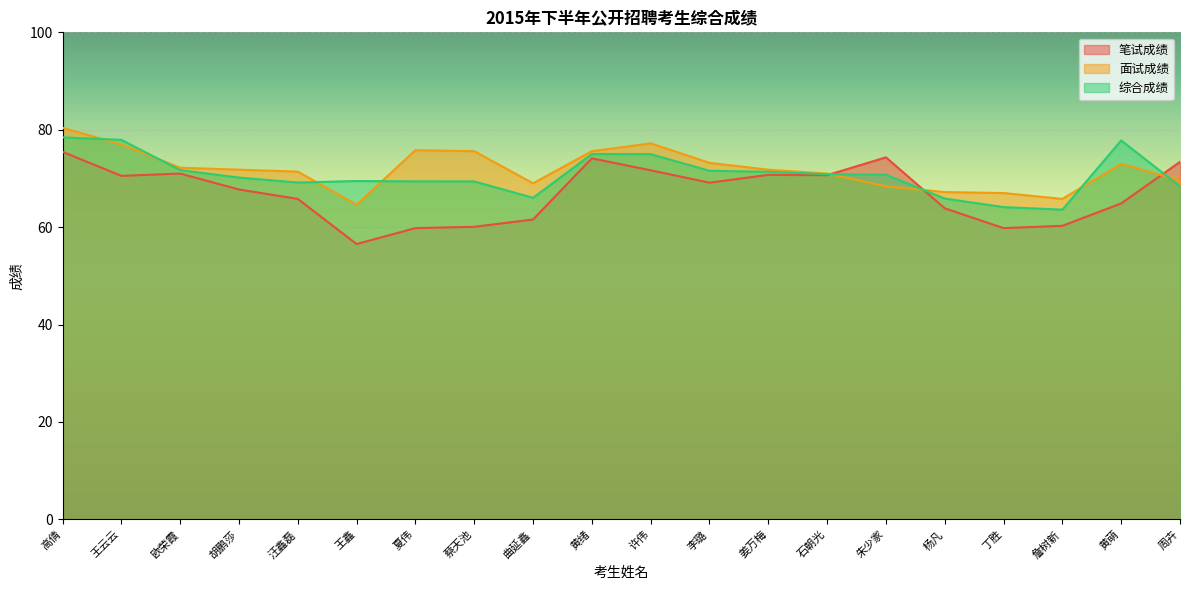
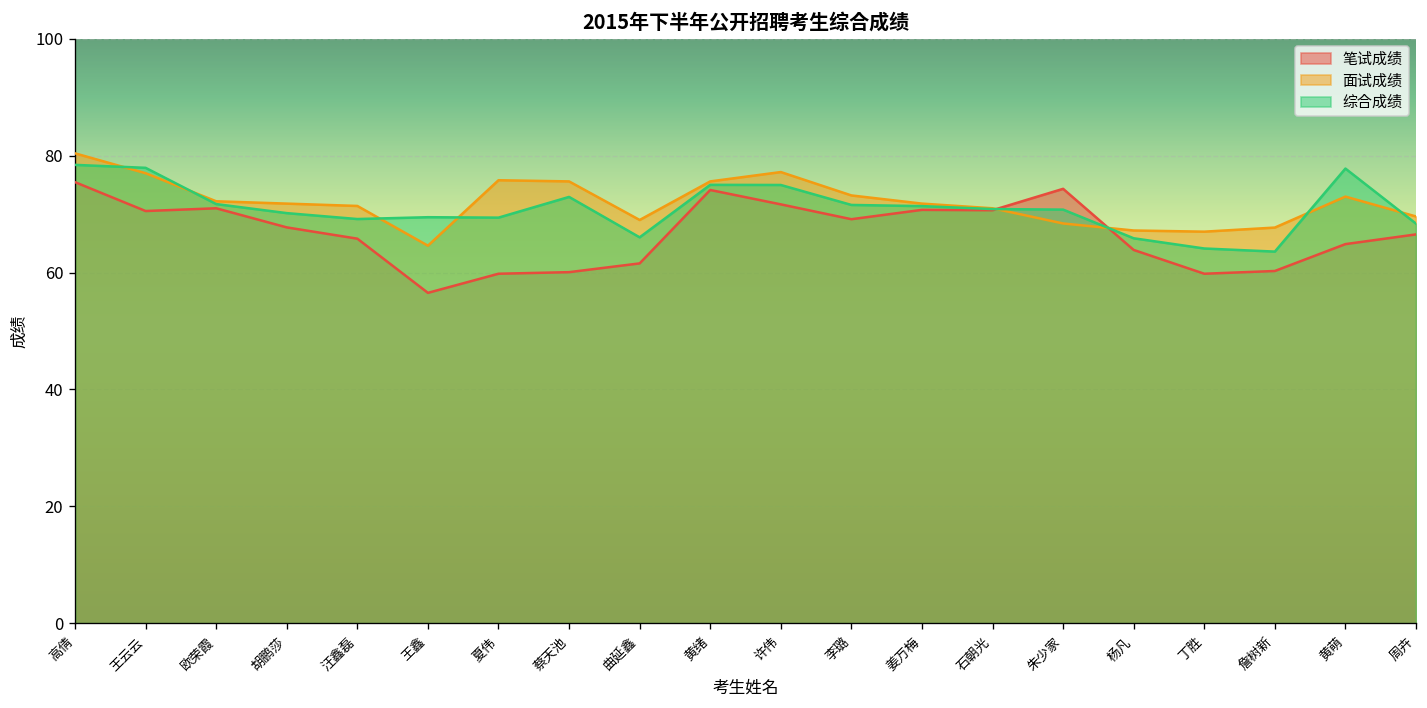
  {
    "笔试成绩": {
      "高倩": 75,
      "王云云": 71,
      "欧荣霞": 71,
      "胡鹏莎": 68,
      "汪鑫磊": 66,
      "王鑫": 57,
      "夏伟": 60,
      "蔡天池": 60,
      "曲延鑫": 62,
      "黄绪": 74,
      "许伟": 72,
      "李璐": 69,
      "姜万梅": 71,
      "朱少家": 74,
      "杨凡": 64,
      "丁胜": 60,
      "詹树新": 60,
      "黄萌": 65,
-     "周卉": 73
+     "周卉": 67
    },
    "面试成绩": {
      "高倩": 80,
      "王云云": 77,
      "胡鹏莎": 72,
      "汪鑫磊": 71,
      "王鑫": 65,
      "夏伟": 76,
      "蔡天池": 76,
      "曲延鑫": 69,
      "黄绪": 76,
      "许伟": 77,
      "李璐": 73,
      "朱少家": 68,
      "杨凡": 67,
      "丁胜": 67,
-     "詹树新": 66,
+     "詹树新": 68,
      "黄萌": 73,
      "周卉": 70
    },
    "综合成绩": {
      "高倩": 78,
      "王云云": 78,
      "胡鹏莎": 70,
      "汪鑫磊": 69,
      "王鑫": 69,
      "夏伟": 69,
-     "蔡天池": 69,
+     "蔡天池": 73,
      "曲延鑫": 66,
      "黄绪": 75,
      "许伟": 75,
      "李璐": 72,
      "朱少家": 71,
      "杨凡": 66,
      "丁胜": 64,
      "詹树新": 64,
      "黄萌": 78,
      "周卉": 68
    }
  }
